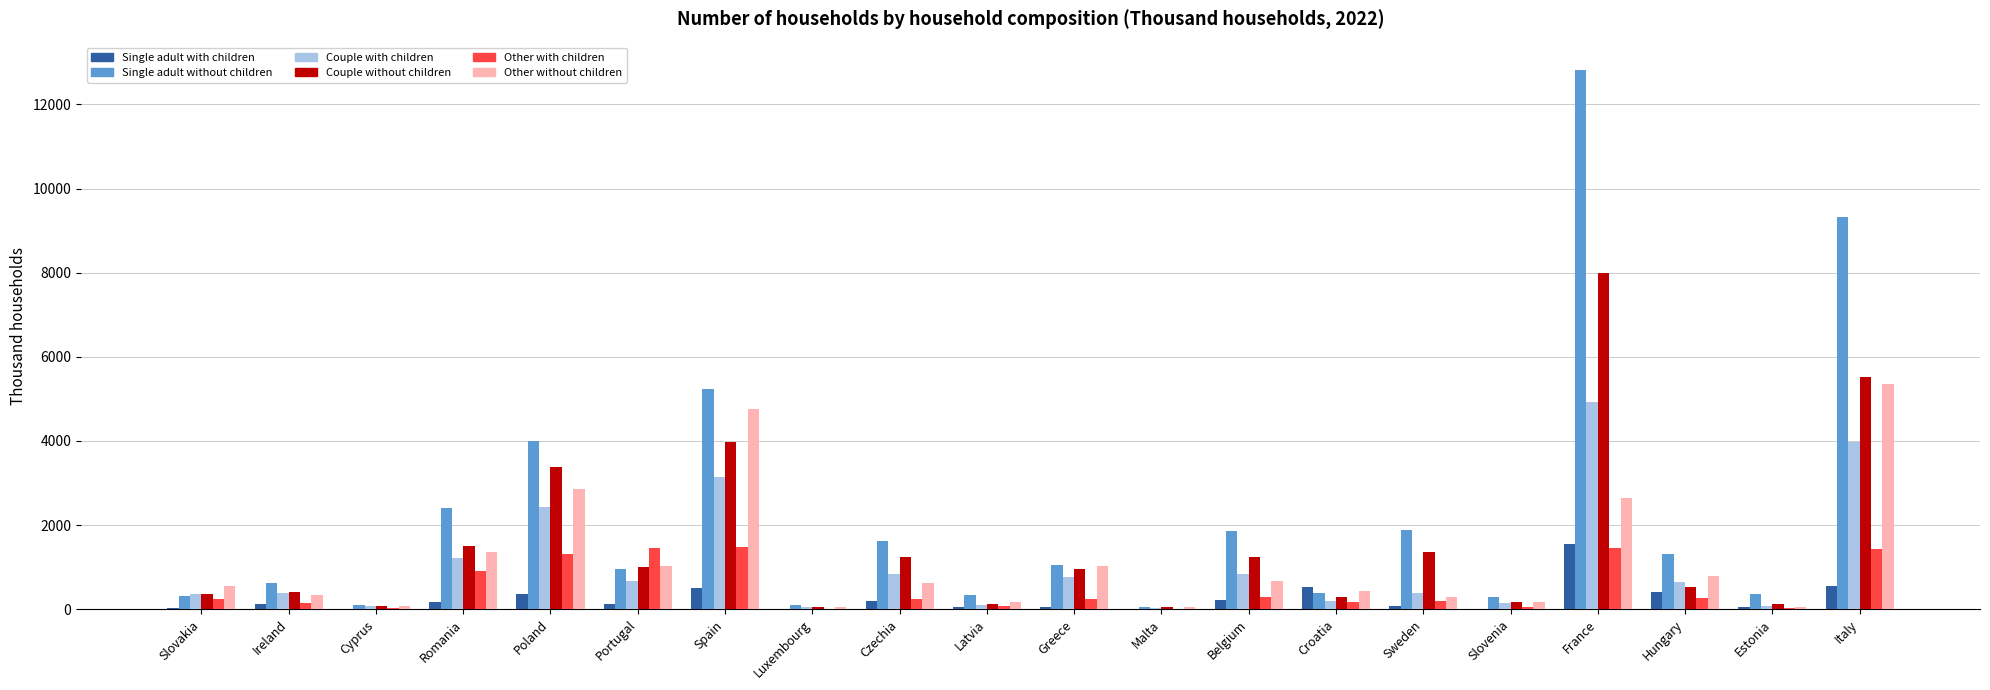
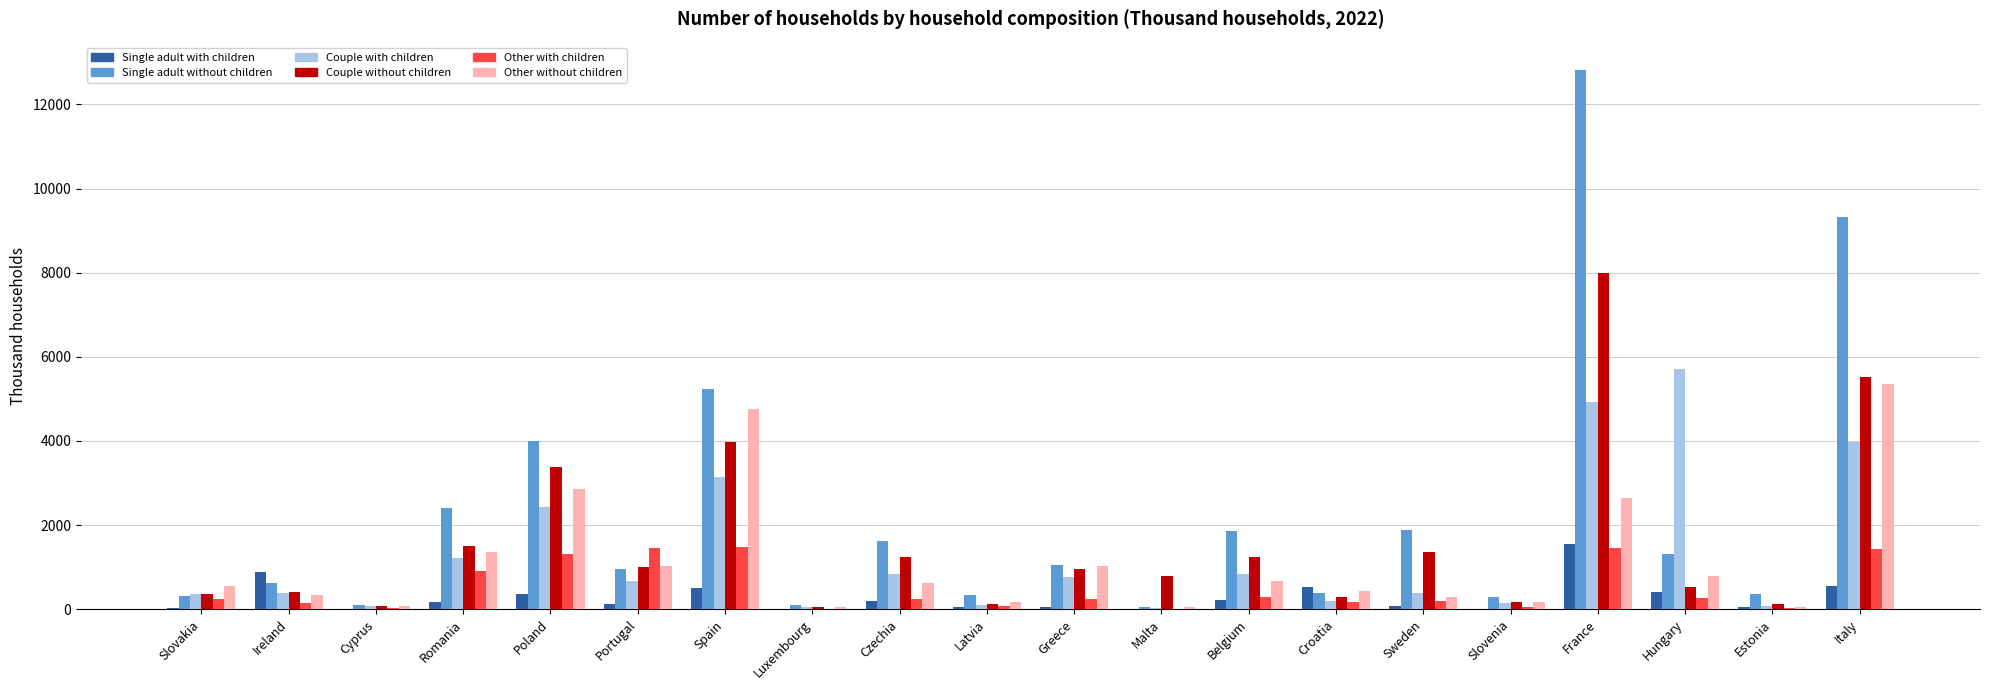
  {
    "Single adult with children": {
-     "Ireland": 100,
+     "Ireland": 900,
      "Romania": 200,
      "Poland": 400,
      "Portugal": 100,
      "Spain": 500,
      "Czechia": 200,
      "Belgium": 200,
      "Croatia": 500,
      "Sweden": 100,
      "France": 1600,
      "Hungary": 400,
      "Estonia": 100,
      "Italy": 600
    },
    "Single adult without children": {
      "Slovakia": 300,
      "Ireland": 600,
      "Cyprus": 100,
      "Romania": 2400,
      "Poland": 4000,
      "Portugal": 1000,
      "Spain": 5200,
      "Luxembourg": 100,
      "Czechia": 1600,
      "Latvia": 300,
      "Greece": 1100,
      "Belgium": 1900,
      "Croatia": 400,
      "Sweden": 1900,
      "Slovenia": 300,
      "France": 12800,
      "Hungary": 1300,
      "Estonia": 400,
      "Italy": 9300
    },
    "Couple with children": {
      "Slovakia": 400,
      "Ireland": 400,
      "Cyprus": 100,
      "Romania": 1200,
      "Poland": 2400,
      "Portugal": 700,
      "Spain": 3200,
      "Czechia": 800,
      "Latvia": 100,
      "Greece": 800,
      "Belgium": 800,
      "Croatia": 200,
      "Sweden": 400,
      "Slovenia": 200,
      "France": 4900,
-     "Hungary": 700,
+     "Hungary": 5700,
      "Estonia": 100,
      "Italy": 4000
    },
    "Couple without children": {
      "Slovakia": 400,
      "Ireland": 400,
      "Cyprus": 100,
      "Romania": 1500,
      "Poland": 3400,
      "Portugal": 1000,
      "Spain": 4000,
      "Luxembourg": 100,
      "Czechia": 1200,
      "Latvia": 100,
      "Greece": 1000,
-     "Malta": 0,
+     "Malta": 800,
      "Belgium": 1200,
      "Croatia": 300,
      "Sweden": 1400,
      "Slovenia": 200,
      "France": 8000,
      "Hungary": 500,
      "Estonia": 100,
      "Italy": 5500
    },
    "Other with children": {
      "Slovakia": 200,
      "Ireland": 200,
      "Romania": 900,
      "Poland": 1300,
      "Portugal": 1500,
      "Spain": 1500,
      "Czechia": 200,
      "Latvia": 100,
      "Greece": 300,
      "Belgium": 300,
      "Croatia": 200,
      "Sweden": 200,
      "France": 1500,
      "Hungary": 300,
      "Italy": 1400
    },
    "Other without children": {
      "Slovakia": 600,
      "Ireland": 300,
      "Cyprus": 100,
      "Romania": 1300,
      "Poland": 2900,
      "Portugal": 1000,
      "Spain": 4800,
      "Czechia": 600,
      "Latvia": 200,
      "Greece": 1000,
      "Belgium": 700,
      "Croatia": 400,
      "Sweden": 300,
      "Slovenia": 200,
      "France": 2700,
      "Hungary": 800,
      "Italy": 5300
    }
  }
